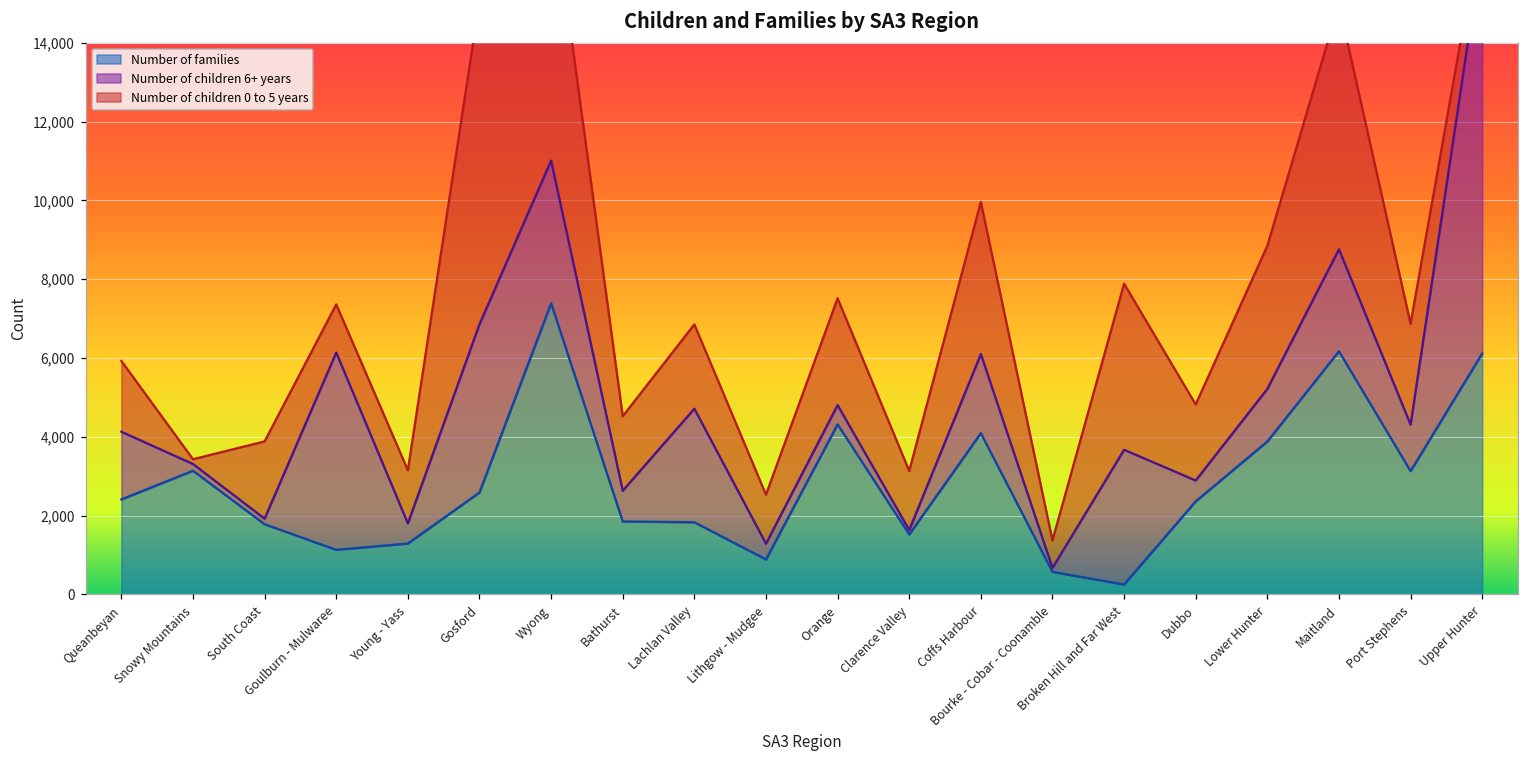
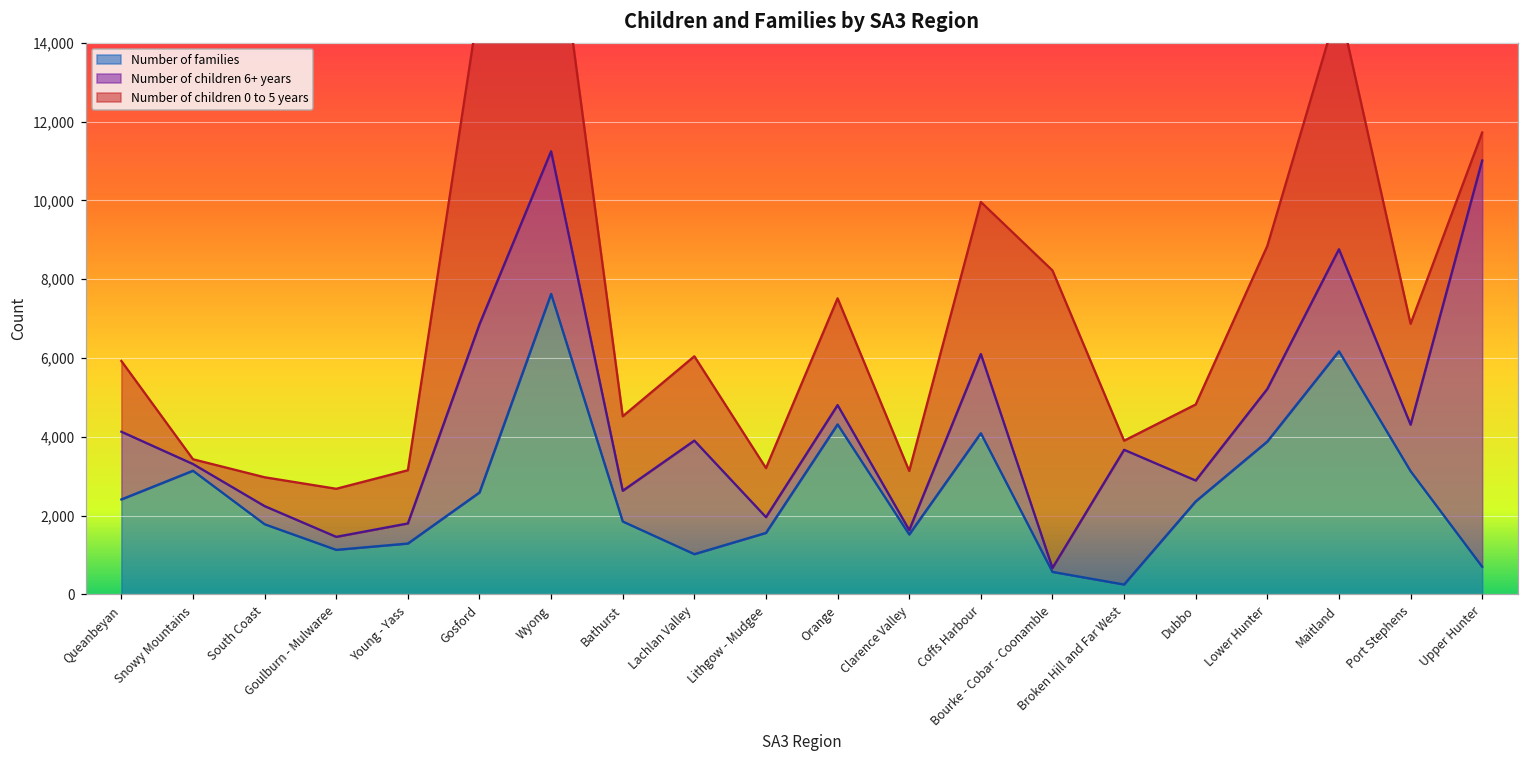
  {
    "Number of families": {
      "Queanbeyan": "2,400",
      "Snowy Mountains": "3,100",
      "South Coast": "1,800",
      "Goulburn - Mulwaree": "1,100",
      "Young - Yass": "1,300",
      "Gosford": "2,600",
-     "Wyong": "7,400",
+     "Wyong": "7,600",
      "Bathurst": "1,900",
-     "Lachlan Valley": "1,800",
-     "Lithgow - Mudgee": "900",
+     "Lachlan Valley": "1,000",
+     "Lithgow - Mudgee": "1,600",
      "Orange": "4,300",
      "Clarence Valley": "1,500",
      "Coffs Harbour": "4,100",
      "Bourke - Cobar - Coonamble": "600",
      "Broken Hill and Far West": "300",
      "Dubbo": "2,400",
      "Lower Hunter": "3,900",
      "Maitland": "6,200",
      "Port Stephens": "3,100",
-     "Upper Hunter": "6,100"
+     "Upper Hunter": "700"
    },
    "Number of children 6+ years": {
      "Queanbeyan": "1,700",
      "Snowy Mountains": "200",
-     "South Coast": "100",
-     "Goulburn - Mulwaree": "5,000",
+     "South Coast": "500",
+     "Goulburn - Mulwaree": "300",
      "Young - Yass": "500",
      "Gosford": "4,300",
      "Wyong": "3,600",
      "Bathurst": "800",
      "Lachlan Valley": "2,900",
      "Lithgow - Mudgee": "400",
      "Orange": "500",
      "Clarence Valley": "100",
      "Coffs Harbour": "2,000",
      "Bourke - Cobar - Coonamble": "100",
      "Broken Hill and Far West": "3,400",
      "Dubbo": "500",
      "Lower Hunter": "1,300",
      "Maitland": "2,600",
      "Port Stephens": "1,200"
    },
    "Number of children 0 to 5 years": {
      "Queanbeyan": "1,800",
      "Snowy Mountains": "100",
-     "South Coast": "2,000",
+     "South Coast": "700",
      "Goulburn - Mulwaree": "1,200",
      "Young - Yass": "1,400",
      "Bathurst": "1,900",
      "Lachlan Valley": "2,100",
      "Lithgow - Mudgee": "1,200",
      "Orange": "2,700",
      "Clarence Valley": "1,500",
      "Coffs Harbour": "3,900",
-     "Bourke - Cobar - Coonamble": "700",
-     "Broken Hill and Far West": "4,200",
+     "Bourke - Cobar - Coonamble": "7,600",
+     "Broken Hill and Far West": "200",
      "Dubbo": "1,900",
      "Lower Hunter": "3,600",
      "Port Stephens": "2,600"
    }
  }
